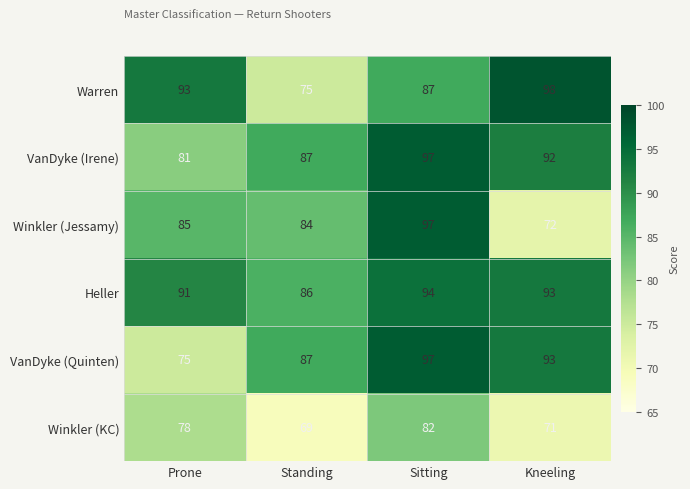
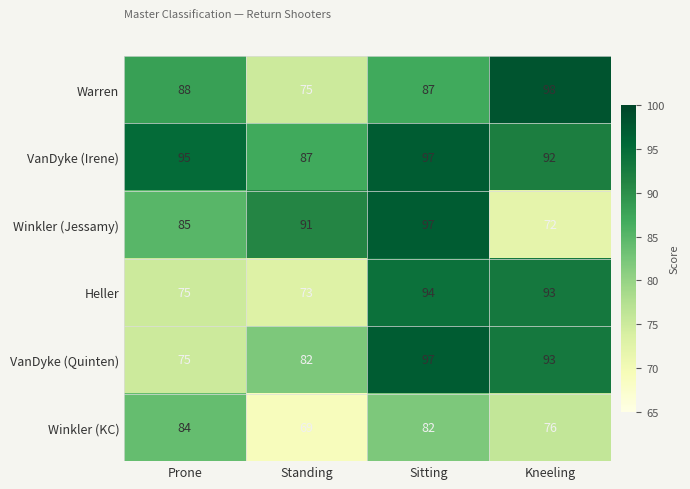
  {
    "Warren": {
-     "Prone": 93,
+     "Prone": 88,
      "Standing": 75,
      "Sitting": 87,
      "Kneeling": 98
    },
    "VanDyke (Irene)": {
-     "Prone": 81,
+     "Prone": 95,
      "Standing": 87,
      "Sitting": 97,
      "Kneeling": 92
    },
    "Winkler (Jessamy)": {
      "Prone": 85,
-     "Standing": 84,
+     "Standing": 91,
      "Sitting": 97,
      "Kneeling": 72
    },
    "Heller": {
-     "Prone": 91,
-     "Standing": 86,
+     "Prone": 75,
+     "Standing": 73,
      "Sitting": 94,
      "Kneeling": 93
    },
    "VanDyke (Quinten)": {
      "Prone": 75,
-     "Standing": 87,
+     "Standing": 82,
      "Sitting": 97,
      "Kneeling": 93
    },
    "Winkler (KC)": {
-     "Prone": 78,
+     "Prone": 84,
      "Standing": 69,
      "Sitting": 82,
-     "Kneeling": 71
+     "Kneeling": 76
    }
  }
